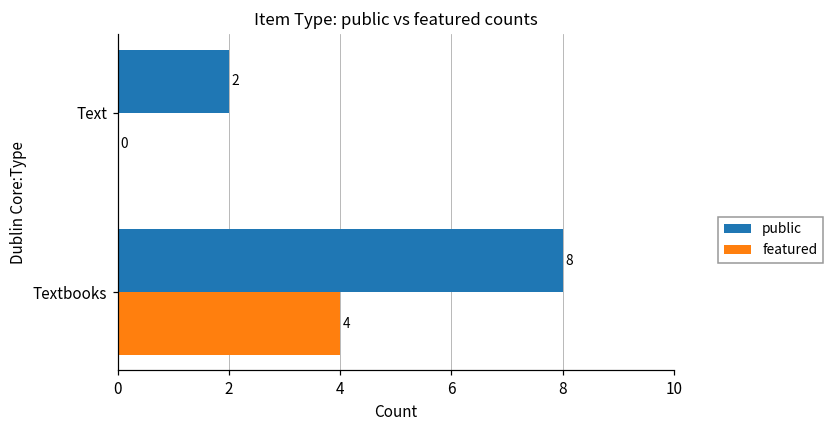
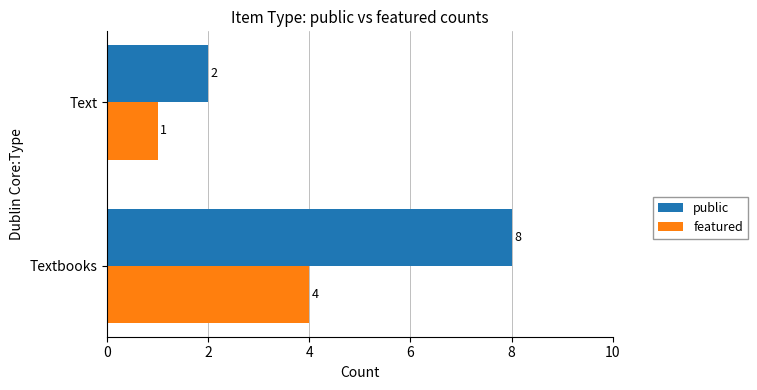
  {
    "public": {
      "Text": 2,
      "Textbooks": 8
    },
    "featured": {
-     "Text": 0,
+     "Text": 1,
      "Textbooks": 4
    }
  }
